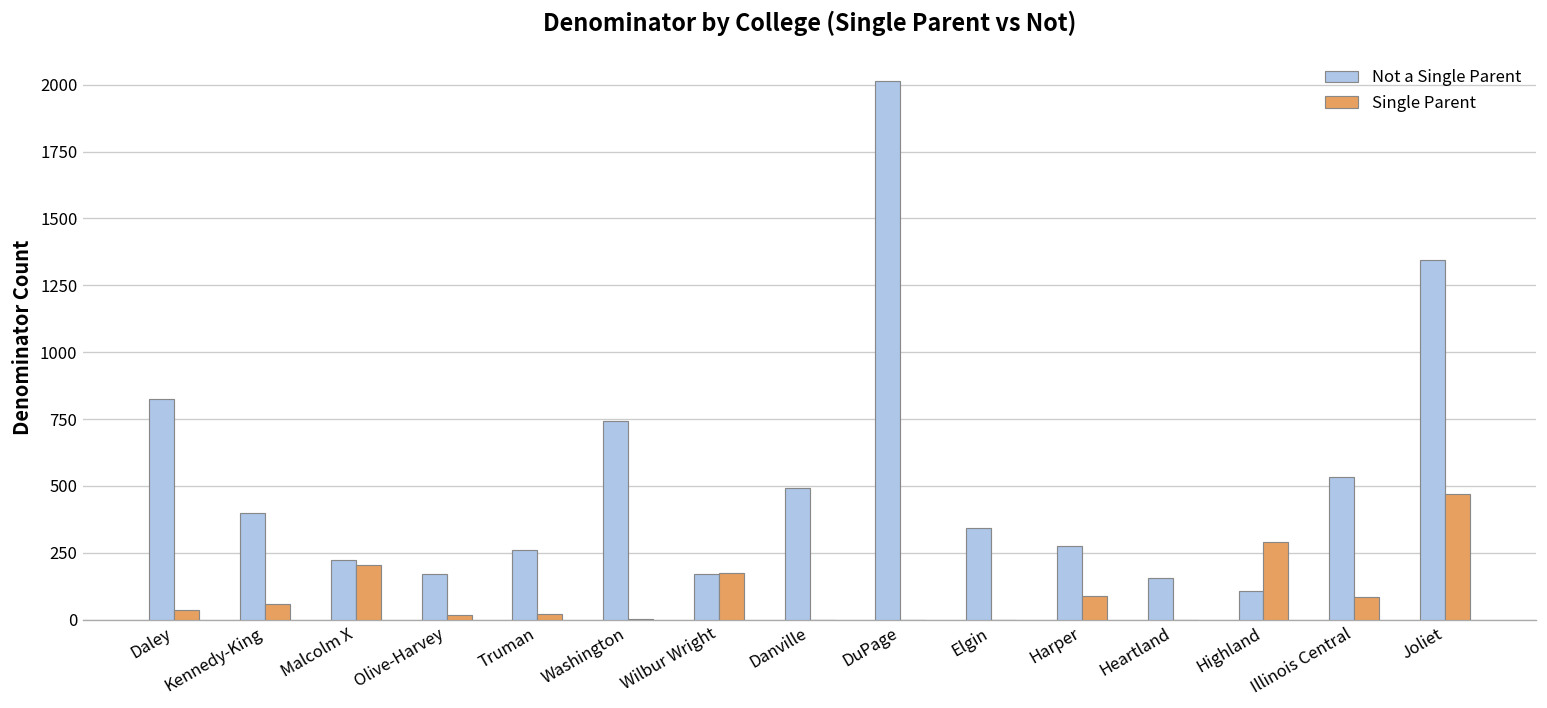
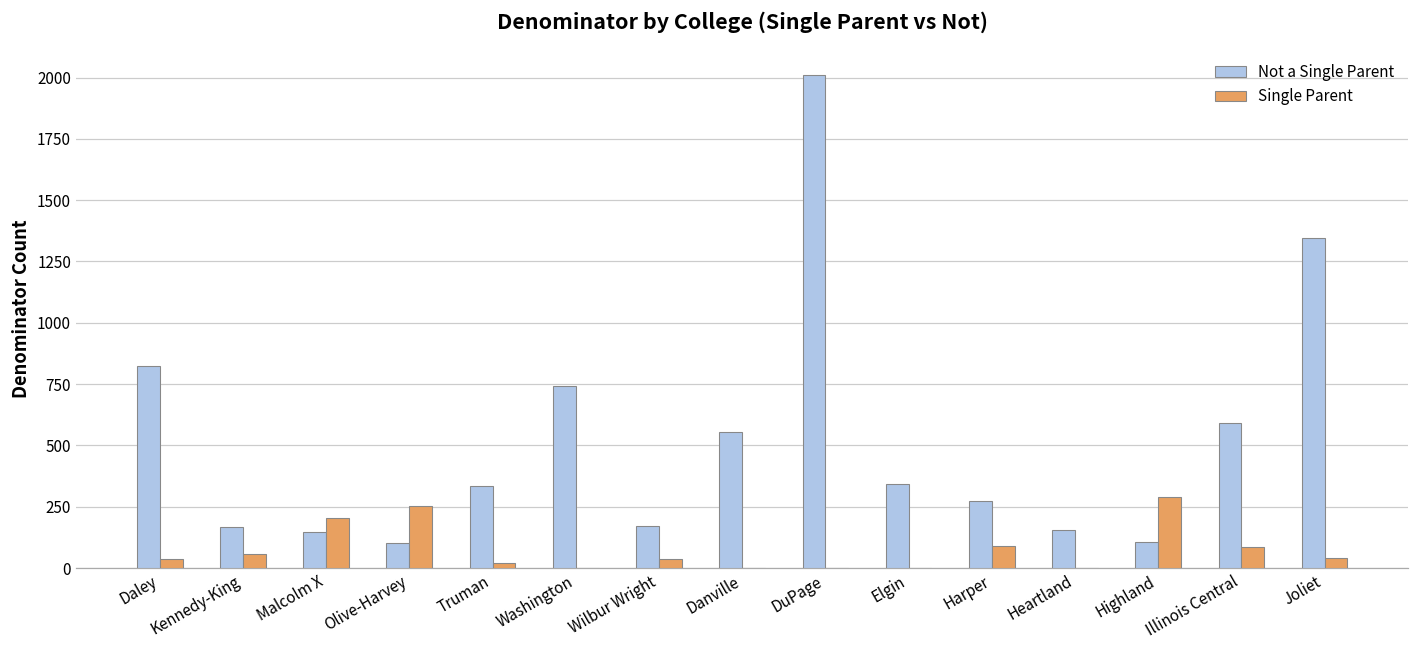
  {
    "Not a Single Parent": {
      "Daley": 830,
-     "Kennedy-King": 400,
-     "Malcolm X": 220,
-     "Olive-Harvey": 170,
-     "Truman": 260,
+     "Kennedy-King": 170,
+     "Malcolm X": 150,
+     "Olive-Harvey": 100,
+     "Truman": 330,
      "Washington": 740,
      "Wilbur Wright": 170,
-     "Danville": 490,
+     "Danville": 560,
      "DuPage": 2010,
      "Elgin": 340,
      "Harper": 280,
      "Heartland": 150,
      "Highland": 110,
-     "Illinois Central": 530,
+     "Illinois Central": 590,
      "Joliet": 1350
    },
    "Single Parent": {
      "Daley": 40,
      "Kennedy-King": 60,
      "Malcolm X": 200,
-     "Olive-Harvey": 20,
+     "Olive-Harvey": 250,
      "Truman": 20,
-     "Wilbur Wright": 180,
+     "Wilbur Wright": 40,
      "Danville": 0,
      "DuPage": 0,
      "Elgin": 0,
      "Harper": 90,
      "Heartland": 0,
      "Highland": 290,
      "Illinois Central": 90,
-     "Joliet": 470
+     "Joliet": 40
    }
  }
